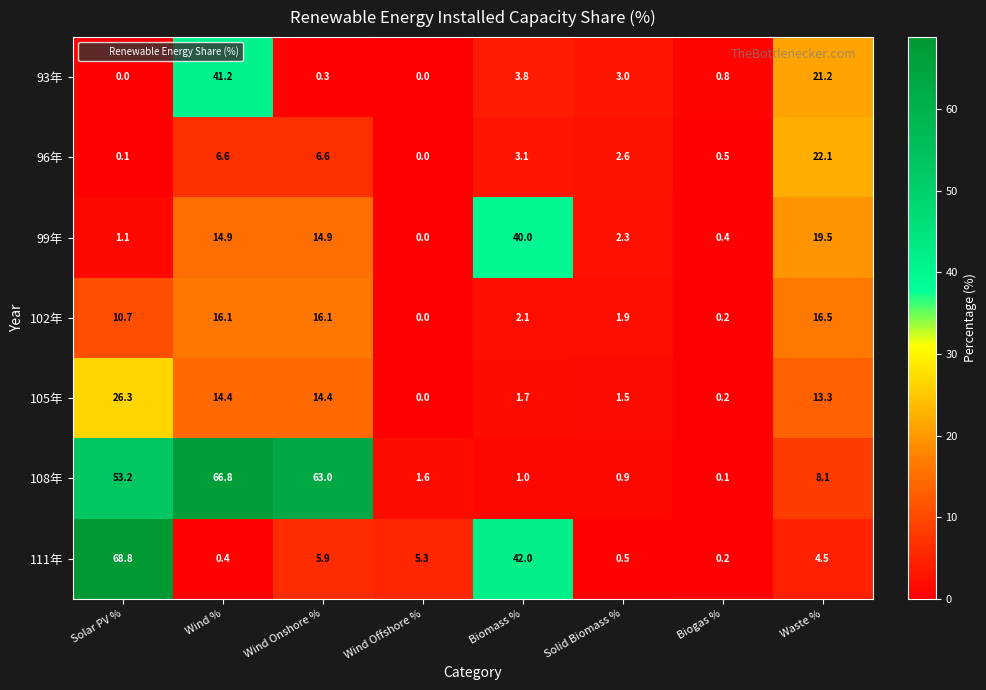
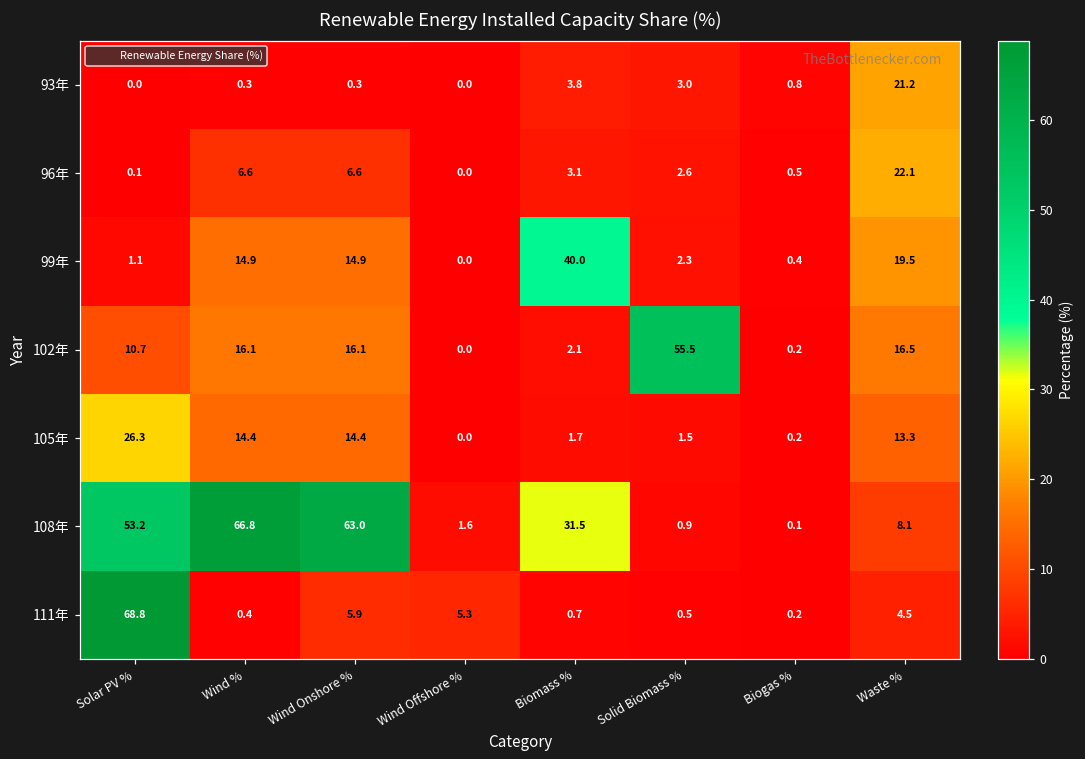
  {
    "93年": {
      "Solar PV %": 0.0,
-     "Wind %": 41.2,
+     "Wind %": 0.3,
      "Wind Onshore %": 0.3,
      "Wind Offshore %": 0.0,
      "Biomass %": 3.8,
      "Solid Biomass %": 3.0,
      "Biogas %": 0.8
    },
    "96年": {
      "Solar PV %": 0.1,
      "Wind %": 6.6,
      "Wind Onshore %": 6.6,
      "Wind Offshore %": 0.0,
      "Biomass %": 3.1,
      "Solid Biomass %": 2.6,
      "Biogas %": 0.5,
      "Waste %": 22.1
    },
    "99年": {
      "Solar PV %": 1.1,
      "Wind %": 14.9,
      "Wind Onshore %": 14.9,
      "Wind Offshore %": 0.0,
      "Biomass %": 40.0,
      "Solid Biomass %": 2.3,
      "Biogas %": 0.4,
      "Waste %": 19.5
    },
    "102年": {
      "Solar PV %": 10.7,
      "Wind %": 16.1,
      "Wind Onshore %": 16.1,
      "Wind Offshore %": 0.0,
      "Biomass %": 2.1,
-     "Solid Biomass %": 1.9,
+     "Solid Biomass %": 55.5,
      "Biogas %": 0.2,
      "Waste %": 16.5
    },
    "105年": {
      "Solar PV %": 26.3,
      "Wind %": 14.4,
      "Wind Onshore %": 14.4,
      "Wind Offshore %": 0.0,
      "Biomass %": 1.7,
      "Solid Biomass %": 1.5,
      "Biogas %": 0.2,
      "Waste %": 13.3
    },
    "108年": {
      "Solar PV %": 53.2,
      "Wind %": 66.8,
      "Wind Onshore %": 63.0,
      "Wind Offshore %": 1.6,
-     "Biomass %": 1.0,
+     "Biomass %": 31.5,
      "Solid Biomass %": 0.9,
      "Biogas %": 0.1,
      "Waste %": 8.1
    },
    "111年": {
      "Solar PV %": 68.8,
      "Wind %": 0.4,
      "Wind Onshore %": 5.9,
      "Wind Offshore %": 5.3,
-     "Biomass %": 42.0,
+     "Biomass %": 0.7,
      "Solid Biomass %": 0.5,
      "Biogas %": 0.2,
      "Waste %": 4.5
    }
  }
